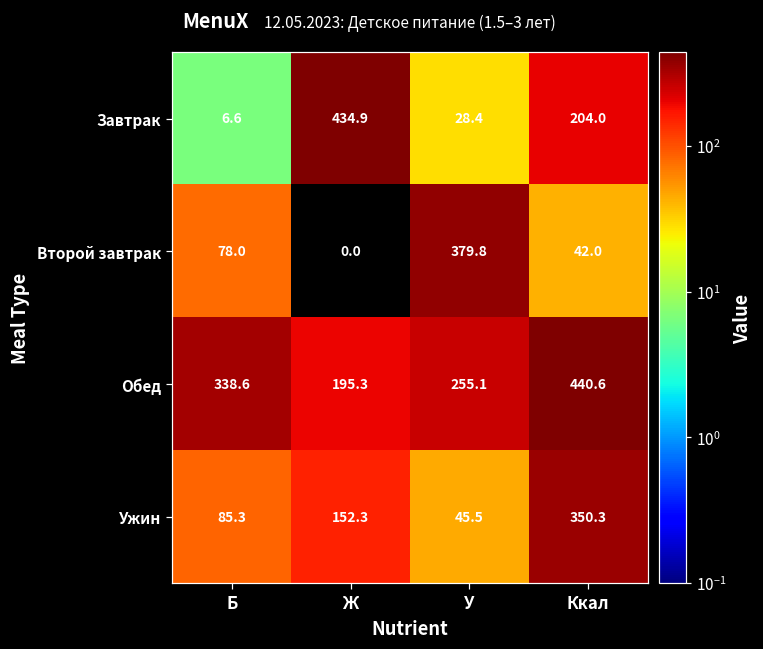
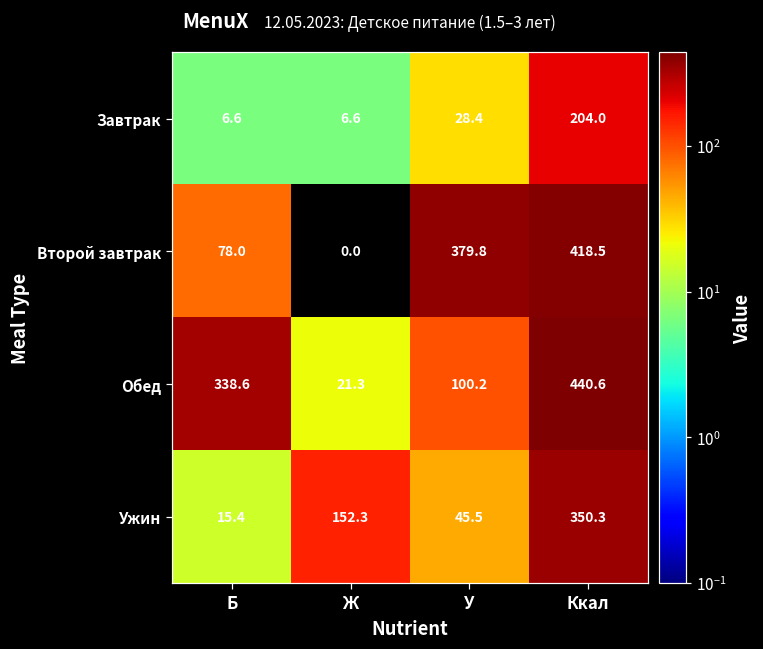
  {
    "Завтрак": {
      "Б": 6.6,
-     "Ж": 434.9,
+     "Ж": 6.6,
      "У": 28.4,
      "Ккал": 204.0
    },
    "Второй завтрак": {
      "Б": 78.0,
      "Ж": 0.0,
      "У": 379.8,
-     "Ккал": 42.0
+     "Ккал": 418.5
    },
    "Обед": {
      "Б": 338.6,
-     "Ж": 195.3,
-     "У": 255.1,
+     "Ж": 21.3,
+     "У": 100.2,
      "Ккал": 440.6
    },
    "Ужин": {
-     "Б": 85.3,
+     "Б": 15.4,
      "Ж": 152.3,
      "У": 45.5,
      "Ккал": 350.3
    }
  }
